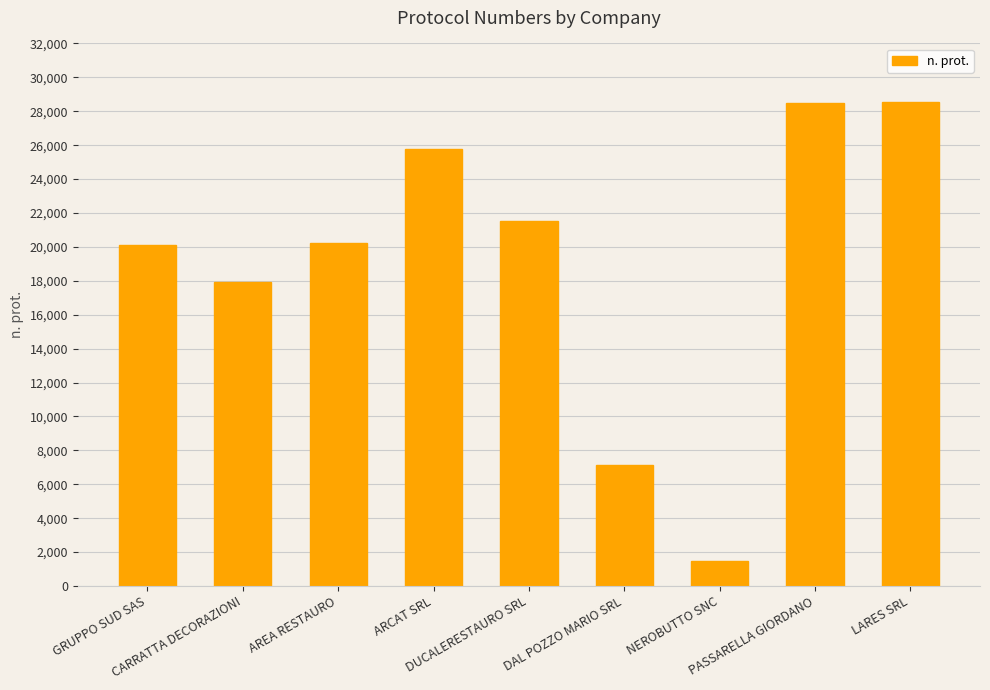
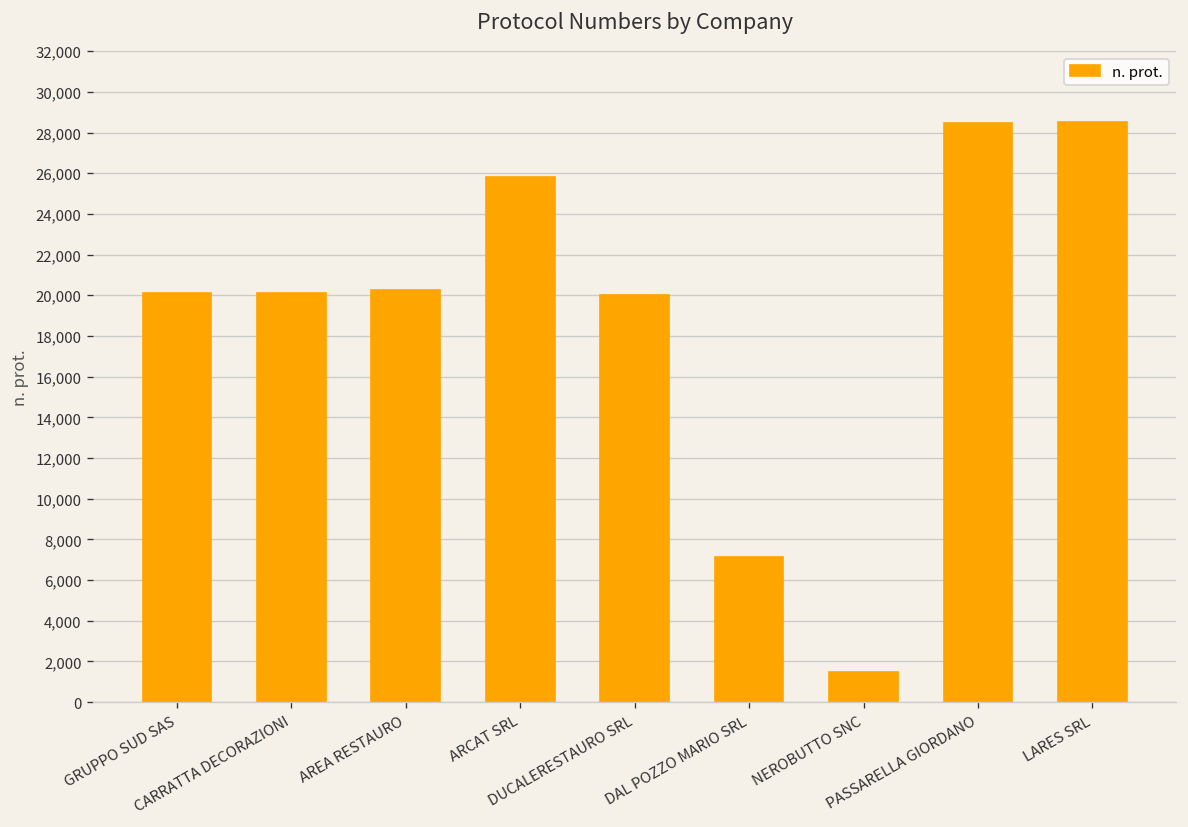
  {
    "GRUPPO SUD SAS": "20,100",
-   "CARRATTA DECORAZIONI": "17,900",
+   "CARRATTA DECORAZIONI": "20,100",
    "AREA RESTAURO": "20,200",
    "ARCAT SRL": "25,800",
-   "DUCALERESTAURO SRL": "21,500",
+   "DUCALERESTAURO SRL": "20,000",
    "DAL POZZO MARIO SRL": "7,100",
    "NEROBUTTO SNC": "1,500",
    "PASSARELLA GIORDANO": "28,500",
    "LARES SRL": "28,500"
  }
